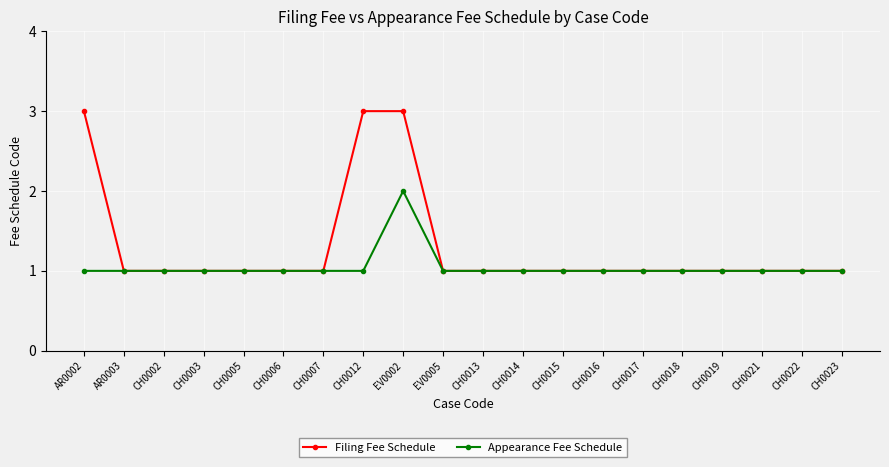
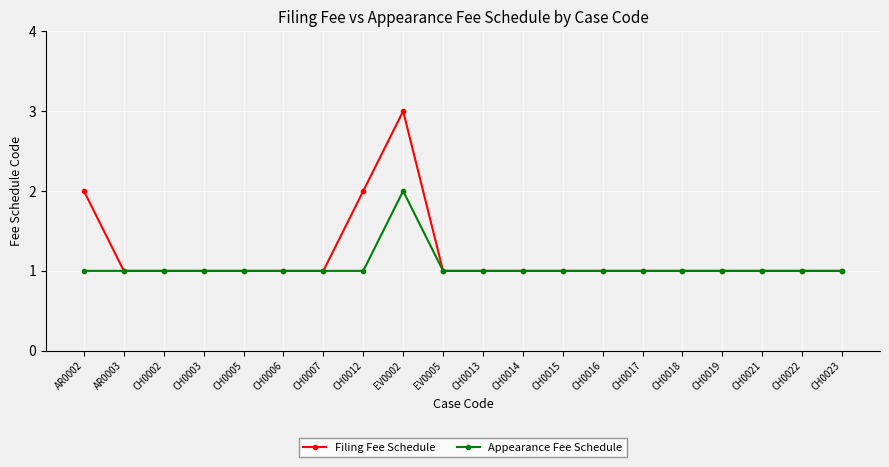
  {
    "Filing Fee Schedule": {
-     "AR0002": 3,
-     "CH0012": 3,
+     "AR0002": 2,
+     "CH0012": 2,
      "EV0002": 3
    },
    "Appearance Fee Schedule": {
      "AR0002": 1,
      "CH0012": 1,
      "EV0002": 2
    }
  }
